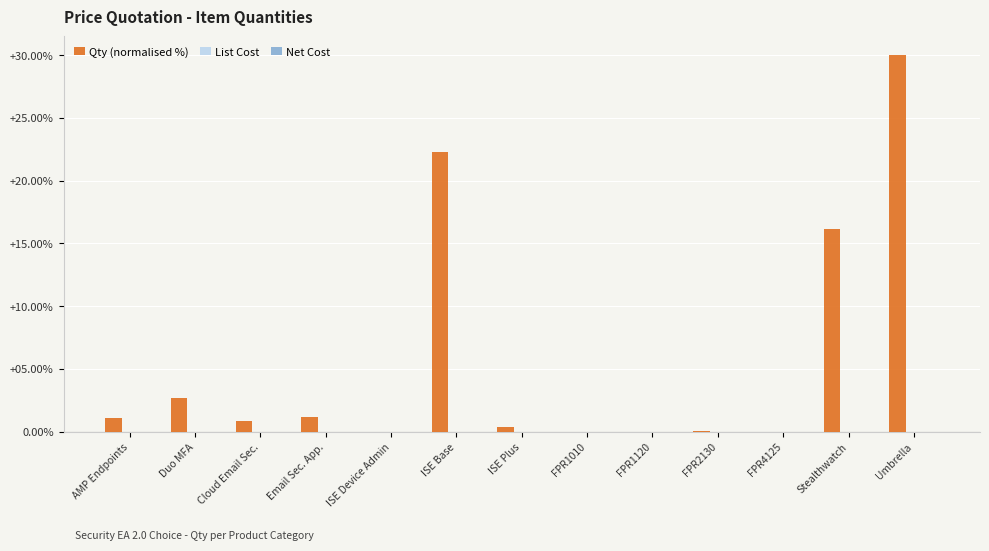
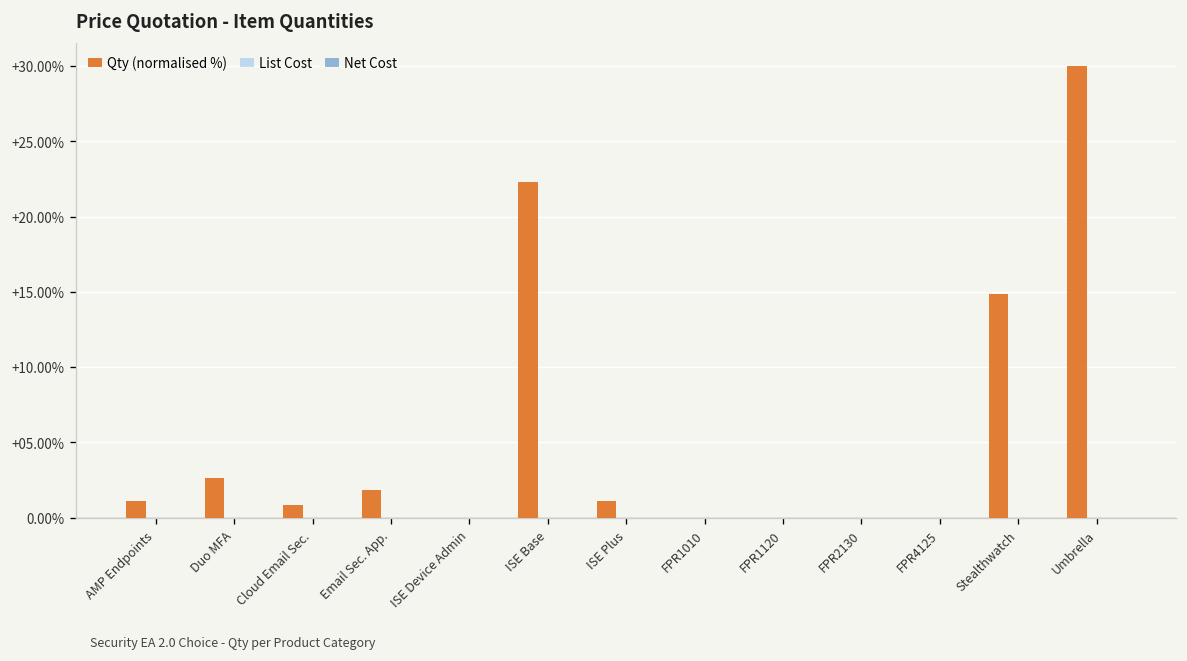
  {
    "Qty (normalised %)": {
      "AMP Endpoints": "+1.1%",
      "Duo MFA": "+2.7%",
      "Cloud Email Sec.": "+0.8%",
-     "Email Sec. App.": "+1.2%",
+     "Email Sec. App.": "+1.9%",
      "ISE Base": "+22.3%",
-     "ISE Plus": "+0.4%",
-     "Stealthwatch": "+16.1%",
+     "ISE Plus": "+1.1%",
+     "Stealthwatch": "+14.9%",
      "Umbrella": "+30.0%"
    },
    "List Cost": {
      "AMP Endpoints": "+0.0%",
      "Duo MFA": "+0.0%",
      "Cloud Email Sec.": "+0.0%",
      "Email Sec. App.": "+0.0%",
      "ISE Device Admin": "+0.0%",
      "ISE Base": "+0.0%",
      "ISE Plus": "+0.0%",
      "FPR1010": "+0.0%",
      "FPR1120": "+0.0%",
      "FPR2130": "+0.0%",
      "FPR4125": "+0.0%",
      "Stealthwatch": "+0.0%",
      "Umbrella": "+0.0%"
    },
    "Net Cost": {
      "AMP Endpoints": "+0.0%",
      "Duo MFA": "+0.0%",
      "Cloud Email Sec.": "+0.0%",
      "Email Sec. App.": "+0.0%",
      "ISE Device Admin": "+0.0%",
      "ISE Base": "+0.0%",
      "ISE Plus": "+0.0%",
      "FPR1010": "+0.0%",
      "FPR1120": "+0.0%",
      "FPR2130": "+0.0%",
      "FPR4125": "+0.0%",
      "Stealthwatch": "+0.0%",
      "Umbrella": "+0.0%"
    }
  }
